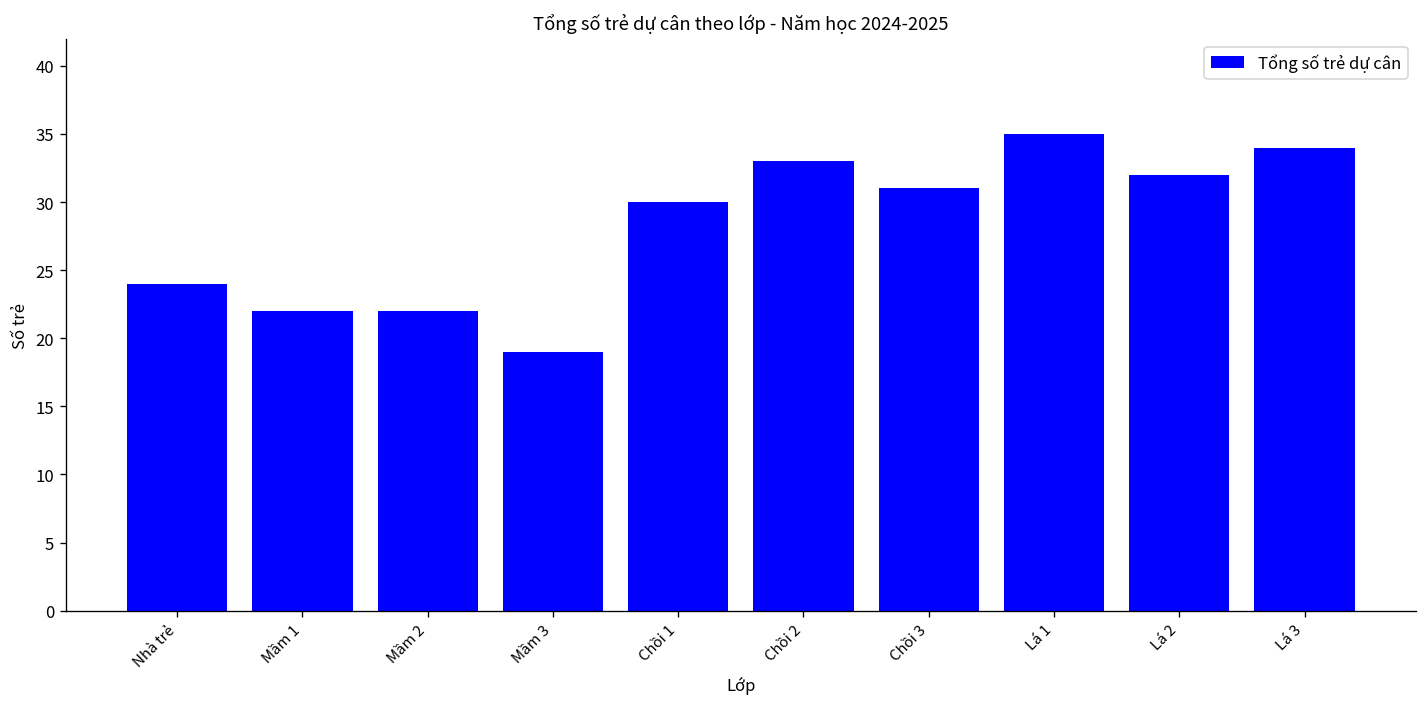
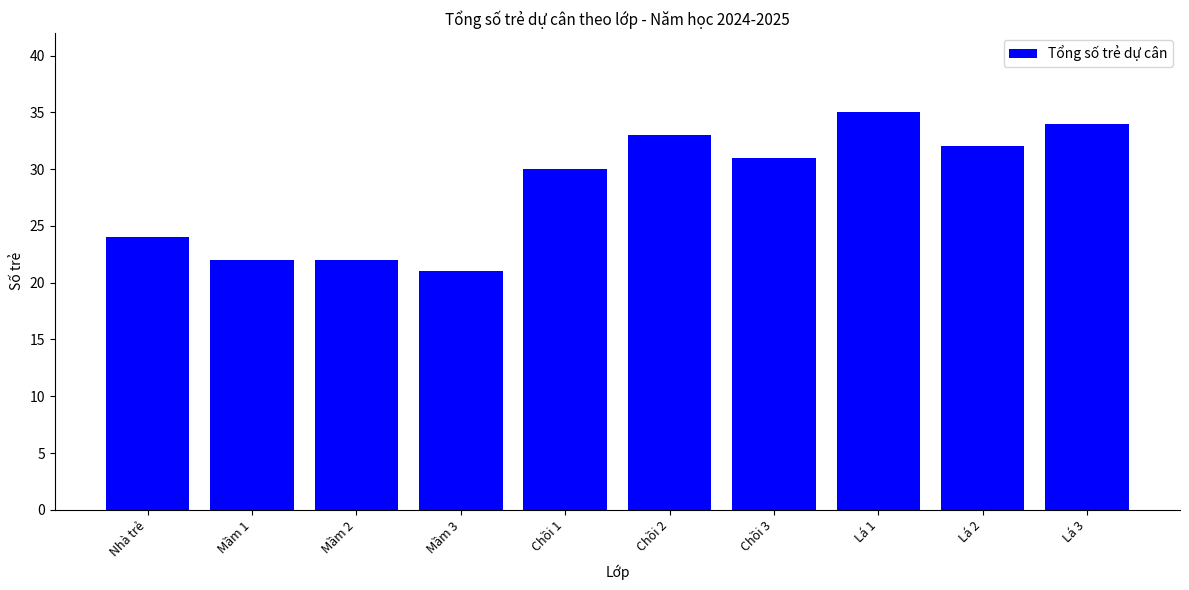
  {
    "Nhà trẻ": 24,
    "Mầm 1": 22,
    "Mầm 2": 22,
-   "Mầm 3": 19,
+   "Mầm 3": 21,
    "Chồi 1": 30,
    "Chồi 2": 33,
    "Chồi 3": 31,
    "Lá 1": 35,
    "Lá 2": 32,
    "Lá 3": 34
  }
